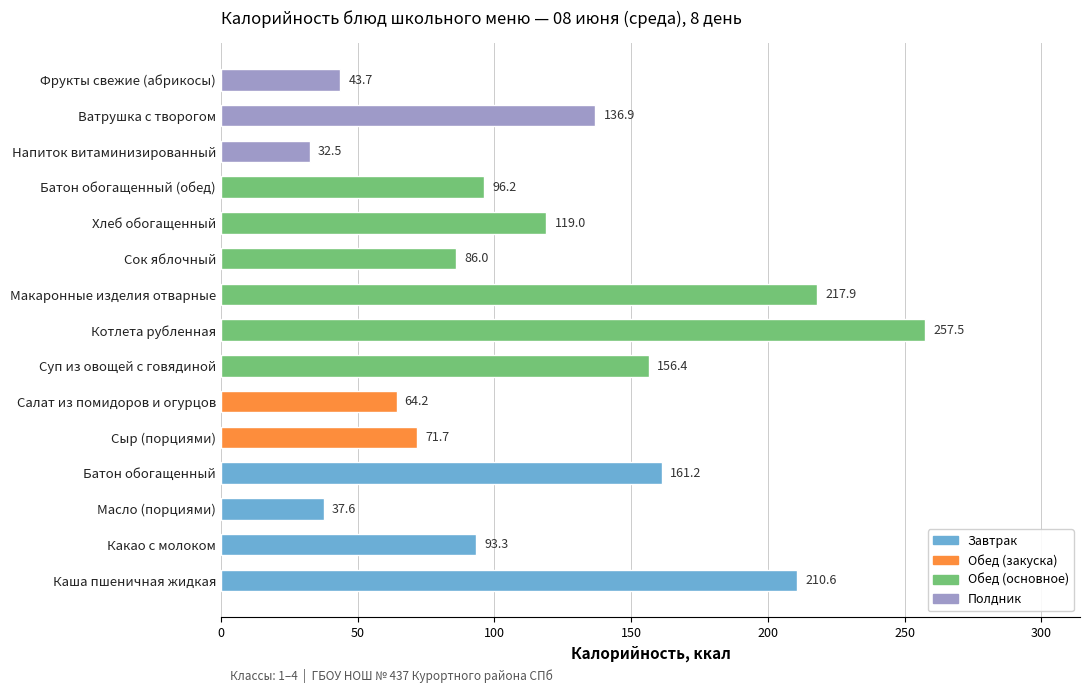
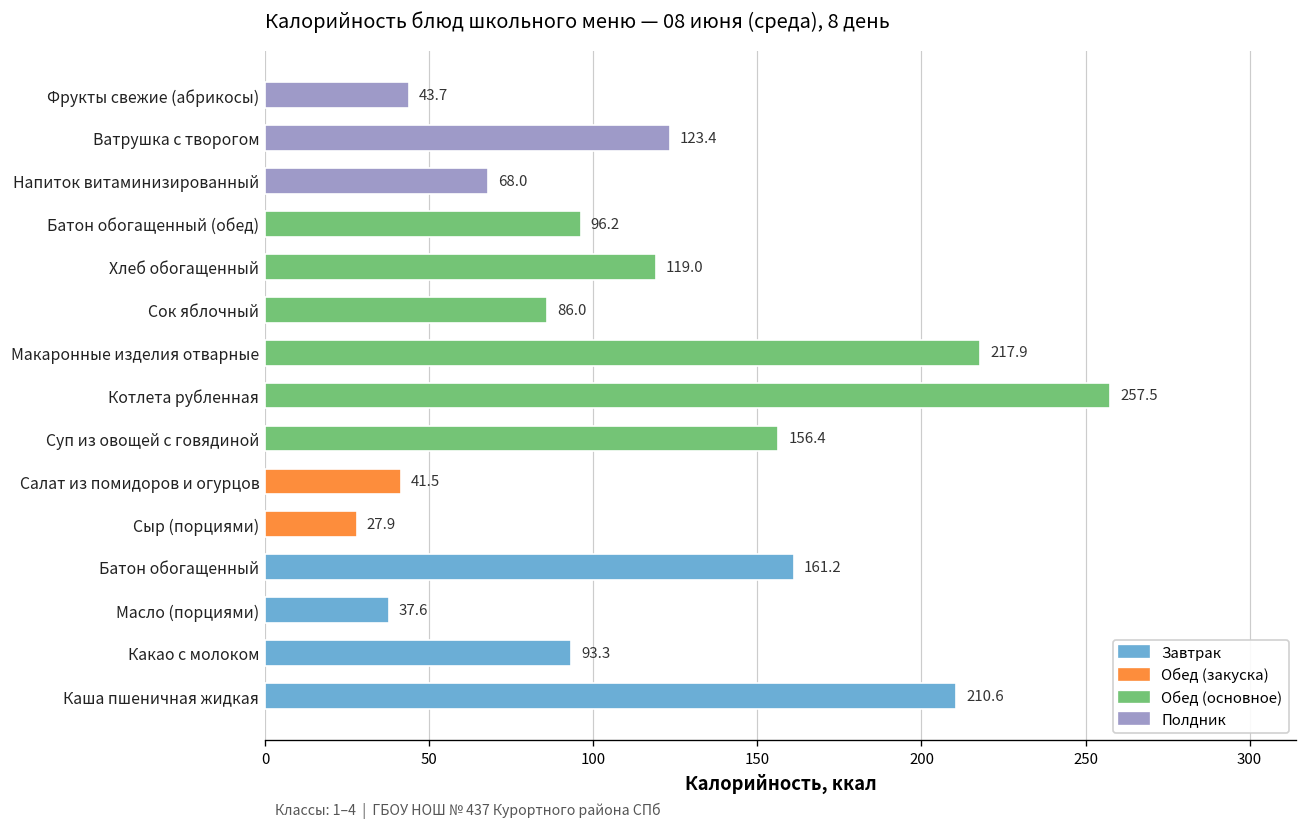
  {
    "Фрукты свежие (абрикосы)": 43.7,
-   "Ватрушка с творогом": 136.9,
-   "Напиток витаминизированный": 32.5,
+   "Ватрушка с творогом": 123.4,
+   "Напиток витаминизированный": 68.0,
    "Батон обогащенный (обед)": 96.2,
    "Хлеб обогащенный": 119.0,
    "Сок яблочный": 86.0,
    "Макаронные изделия отварные": 217.9,
    "Котлета рубленная": 257.5,
    "Суп из овощей с говядиной": 156.4,
-   "Салат из помидоров и огурцов": 64.2,
-   "Сыр (порциями)": 71.7,
+   "Салат из помидоров и огурцов": 41.5,
+   "Сыр (порциями)": 27.9,
    "Батон обогащенный": 161.2,
    "Масло (порциями)": 37.6,
    "Какао с молоком": 93.3,
    "Каша пшеничная жидкая": 210.6
  }
